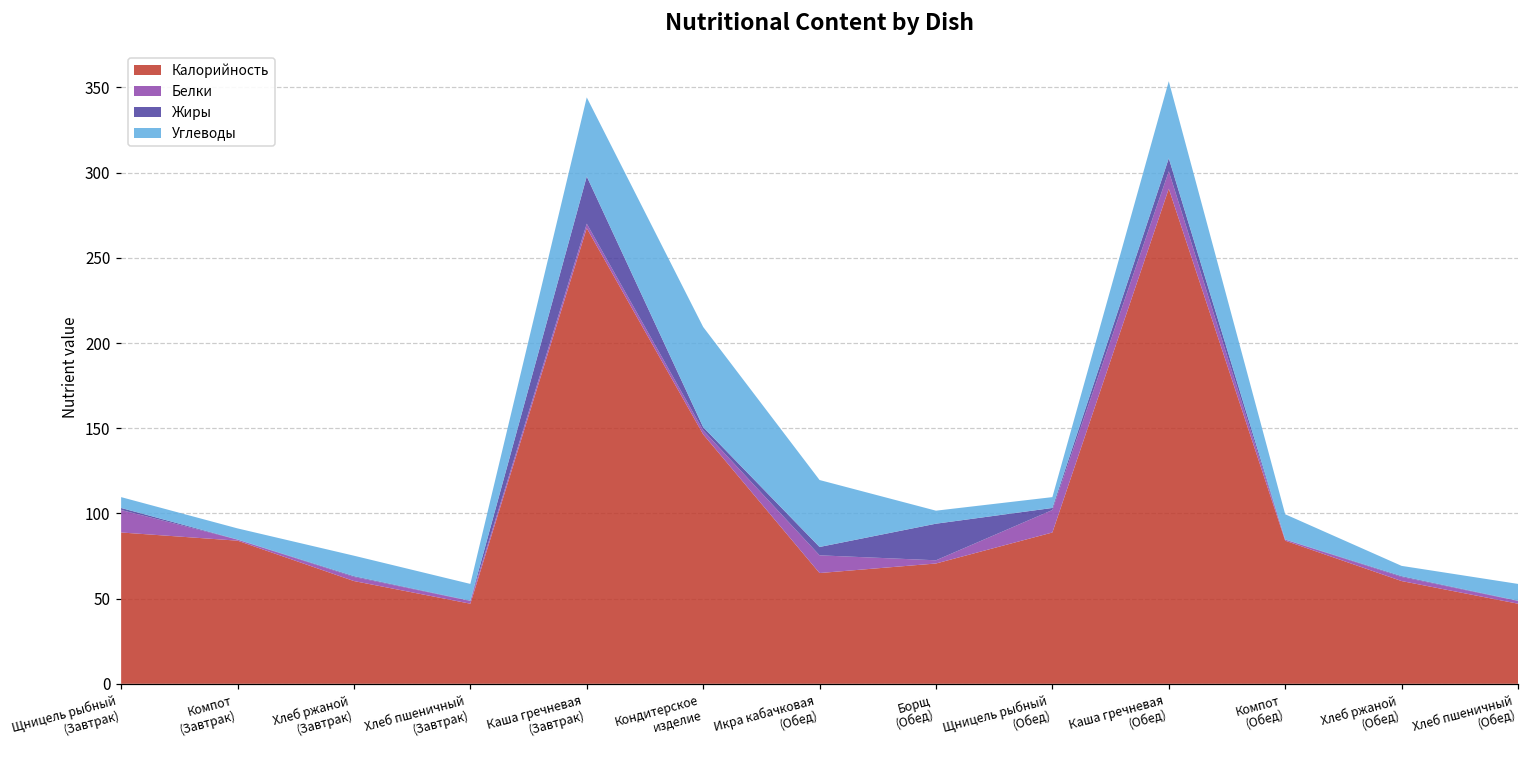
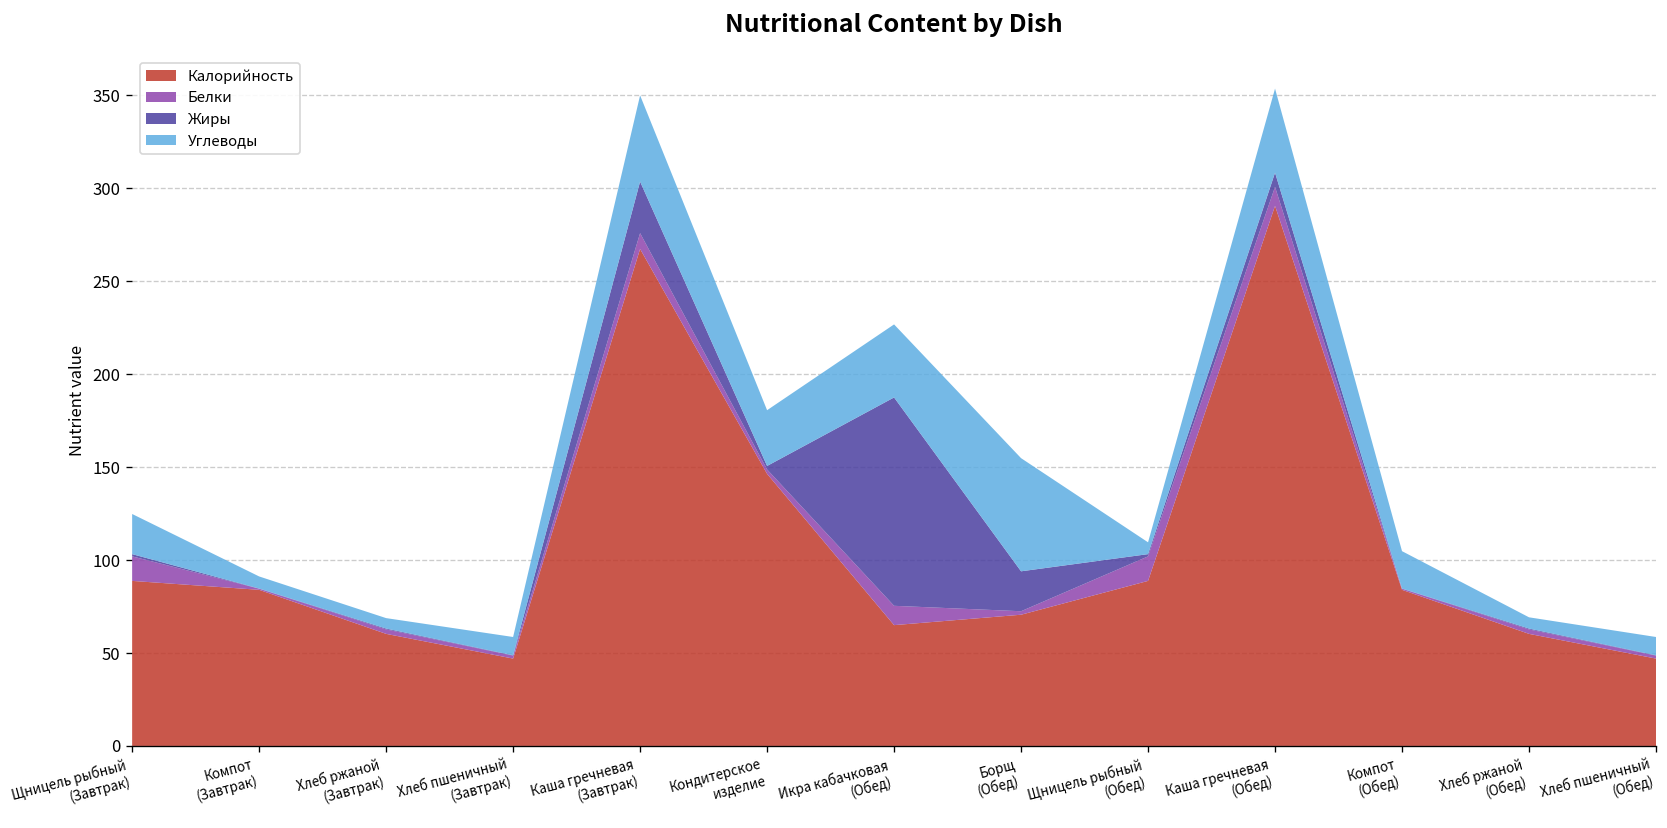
  {
    "Калорийность": {
      "Щницель рыбный (Завтрак)": 89,
      "Хлеб ржаной (Завтрак)": 60,
      "Каша гречневая (Завтрак)": 267,
      "Кондитерское изделие": 146,
      "Икра кабачковая (Обед)": 65,
      "Борщ (Обед)": 71,
      "Щницель рыбный (Обед)": 89,
      "Каша гречневая (Обед)": 291,
      "Хлеб ржаной (Обед)": 60
    },
    "Белки": {
-     "Каша гречневая (Завтрак)": 3,
+     "Каша гречневая (Завтрак)": 9,
      "Кондитерское изделие": 2,
      "Икра кабачковая (Обед)": 10,
      "Борщ (Обед)": 2,
      "Каша гречневая (Обед)": 10
    },
    "Жиры": {
      "Каша гречневая (Завтрак)": 28,
      "Кондитерское изделие": 2,
-     "Икра кабачковая (Обед)": 5,
+     "Икра кабачковая (Обед)": 112,
      "Борщ (Обед)": 21,
      "Каша гречневая (Обед)": 8
    },
    "Углеводы": {
-     "Щницель рыбный (Завтрак)": 6,
+     "Щницель рыбный (Завтрак)": 22,
      "Компот (Завтрак)": 7,
-     "Хлеб ржаной (Завтрак)": 12,
+     "Хлеб ржаной (Завтрак)": 6,
      "Хлеб пшеничный (Завтрак)": 10,
      "Каша гречневая (Завтрак)": 46,
-     "Кондитерское изделие": 59,
+     "Кондитерское изделие": 30,
      "Икра кабачковая (Обед)": 39,
-     "Борщ (Обед)": 8,
+     "Борщ (Обед)": 61,
      "Щницель рыбный (Обед)": 6,
      "Каша гречневая (Обед)": 45,
-     "Компот (Обед)": 15,
+     "Компот (Обед)": 20,
      "Хлеб ржаной (Обед)": 6,
      "Хлеб пшеничный (Обед)": 10
    }
  }
